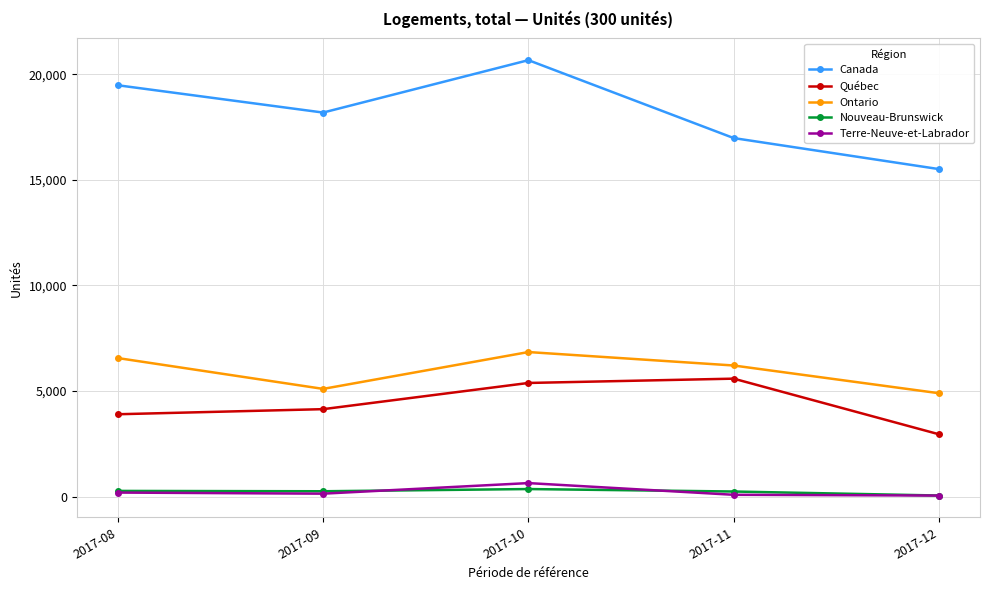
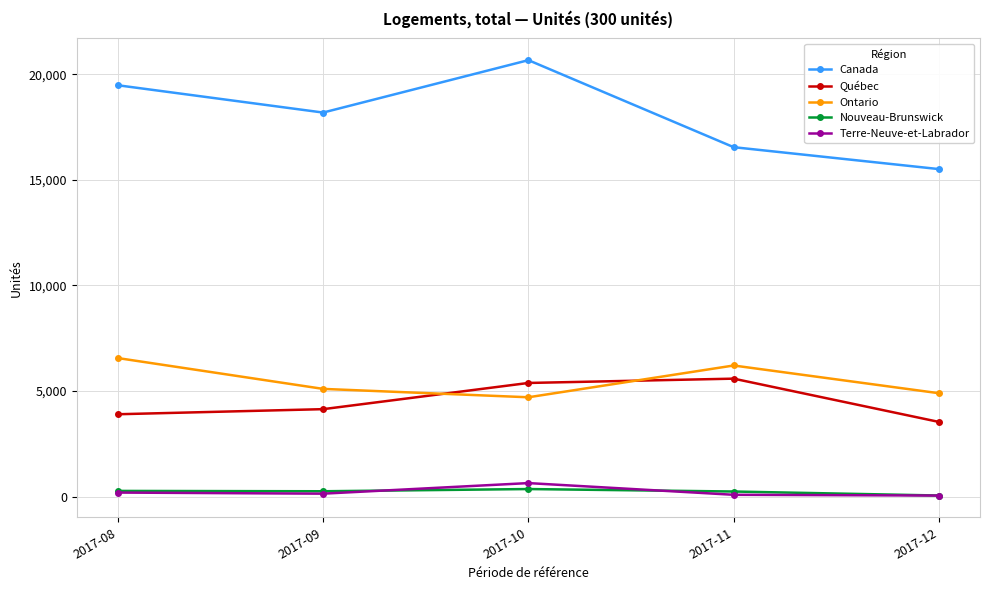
  {
    "Canada": {
      "2017-08": "19,500",
      "2017-09": "18,200",
      "2017-10": "20,700",
-     "2017-11": "17,000",
+     "2017-11": "16,600",
      "2017-12": "15,500"
    },
    "Québec": {
      "2017-08": "3,900",
      "2017-09": "4,100",
      "2017-10": "5,400",
      "2017-11": "5,600",
-     "2017-12": "3,000"
+     "2017-12": "3,500"
    },
    "Ontario": {
      "2017-08": "6,600",
      "2017-09": "5,100",
-     "2017-10": "6,800",
+     "2017-10": "4,700",
      "2017-11": "6,200",
      "2017-12": "4,900"
    },
    "Nouveau-Brunswick": {
      "2017-10": "400",
      "2017-11": "200"
    },
    "Terre-Neuve-et-Labrador": {
      "2017-10": "600",
      "2017-11": "100"
    }
  }
